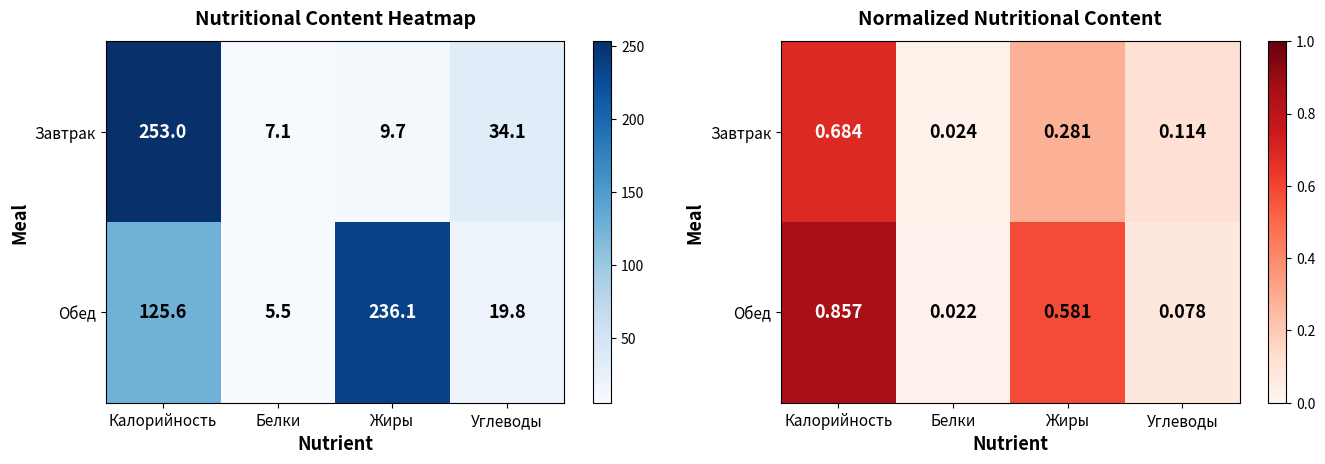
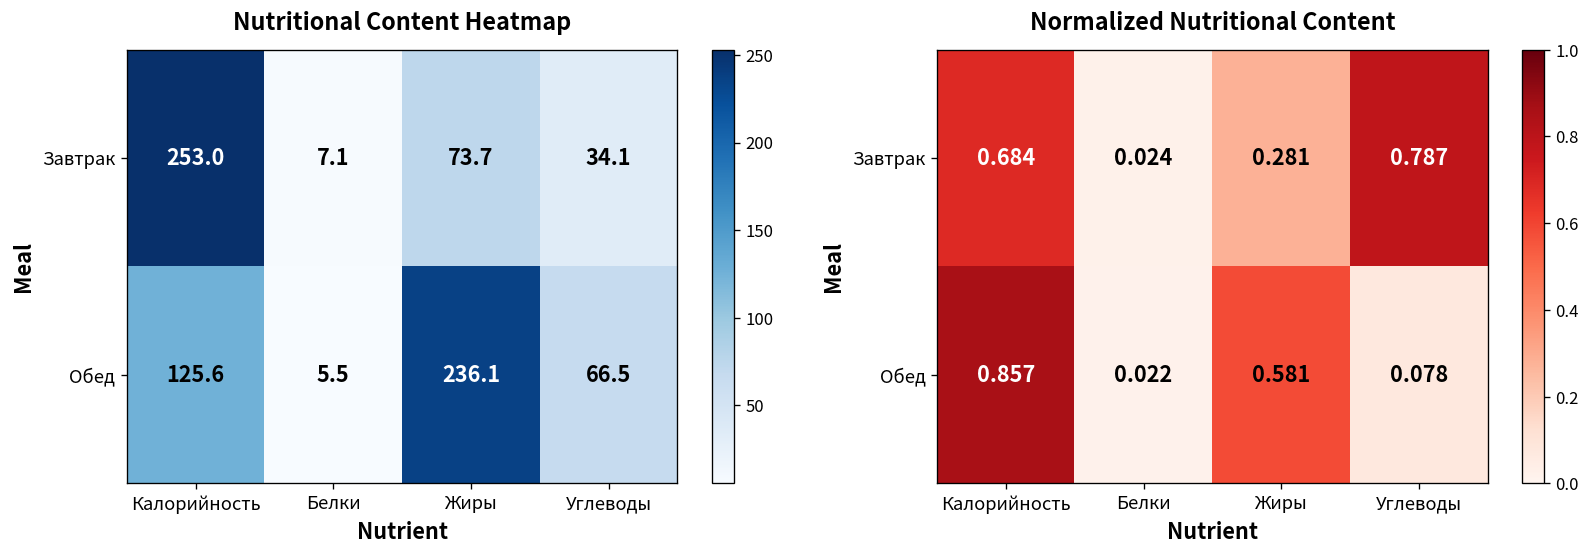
  {
    "Nutritional Content Heatmap": {
      "Завтрак": {
        "Калорийность": 253.0,
        "Белки": 7.1,
-       "Жиры": 9.7,
+       "Жиры": 73.7,
        "Углеводы": 34.1
      },
      "Обед": {
        "Калорийность": 125.6,
        "Белки": 5.5,
        "Жиры": 236.1,
-       "Углеводы": 19.8
+       "Углеводы": 66.5
      }
    },
    "Normalized Nutritional Content": {
      "Завтрак": {
        "Калорийность": 0.684,
        "Белки": 0.024,
        "Жиры": 0.281,
-       "Углеводы": 0.114
+       "Углеводы": 0.787
      },
      "Обед": {
        "Калорийность": 0.857,
        "Белки": 0.022,
        "Жиры": 0.581,
        "Углеводы": 0.078
      }
    }
  }
